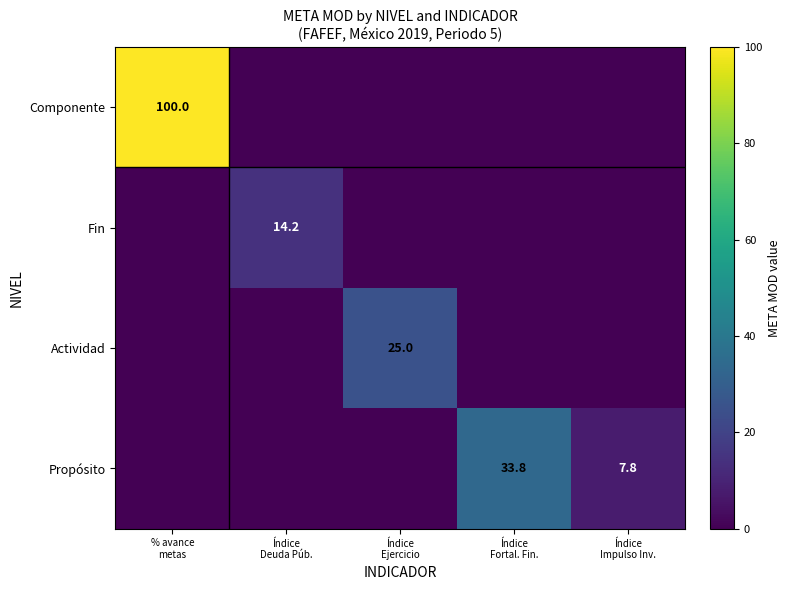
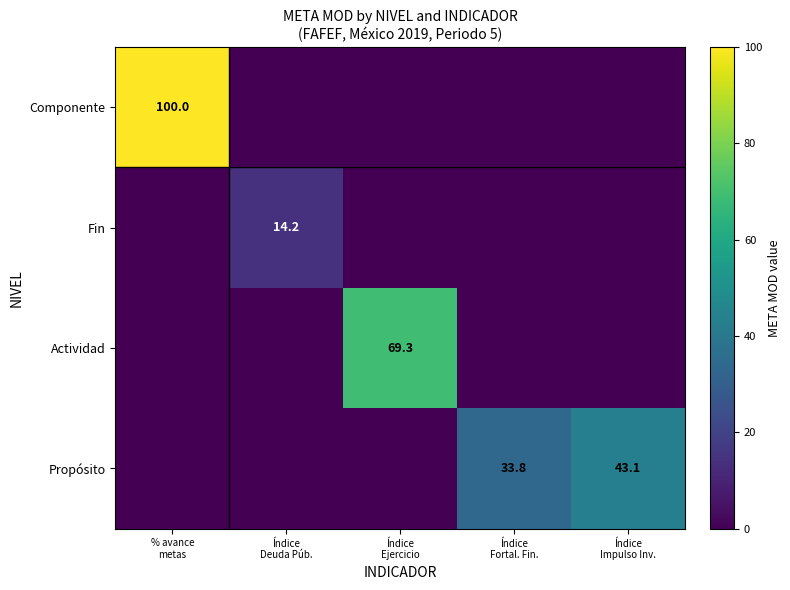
  {
    "Componente": {
      "% avance metas": 100.0
    },
    "Fin": {
      "Índice Deuda Púb.": 14.2
    },
    "Actividad": {
-     "Índice Ejercicio": 25.0
+     "Índice Ejercicio": 69.3
    },
    "Propósito": {
      "Índice Fortal. Fin.": 33.8,
-     "Índice Impulso Inv.": 7.8
+     "Índice Impulso Inv.": 43.1
    }
  }
